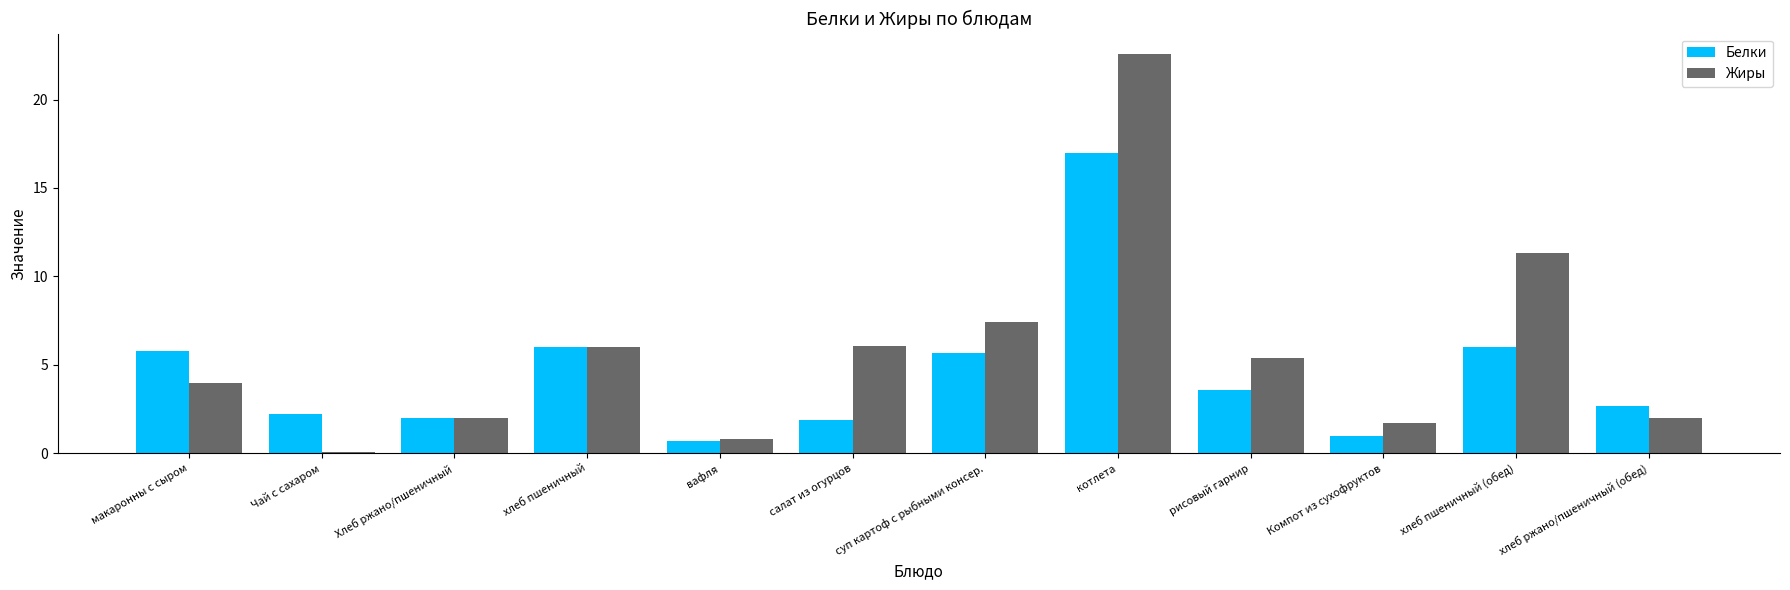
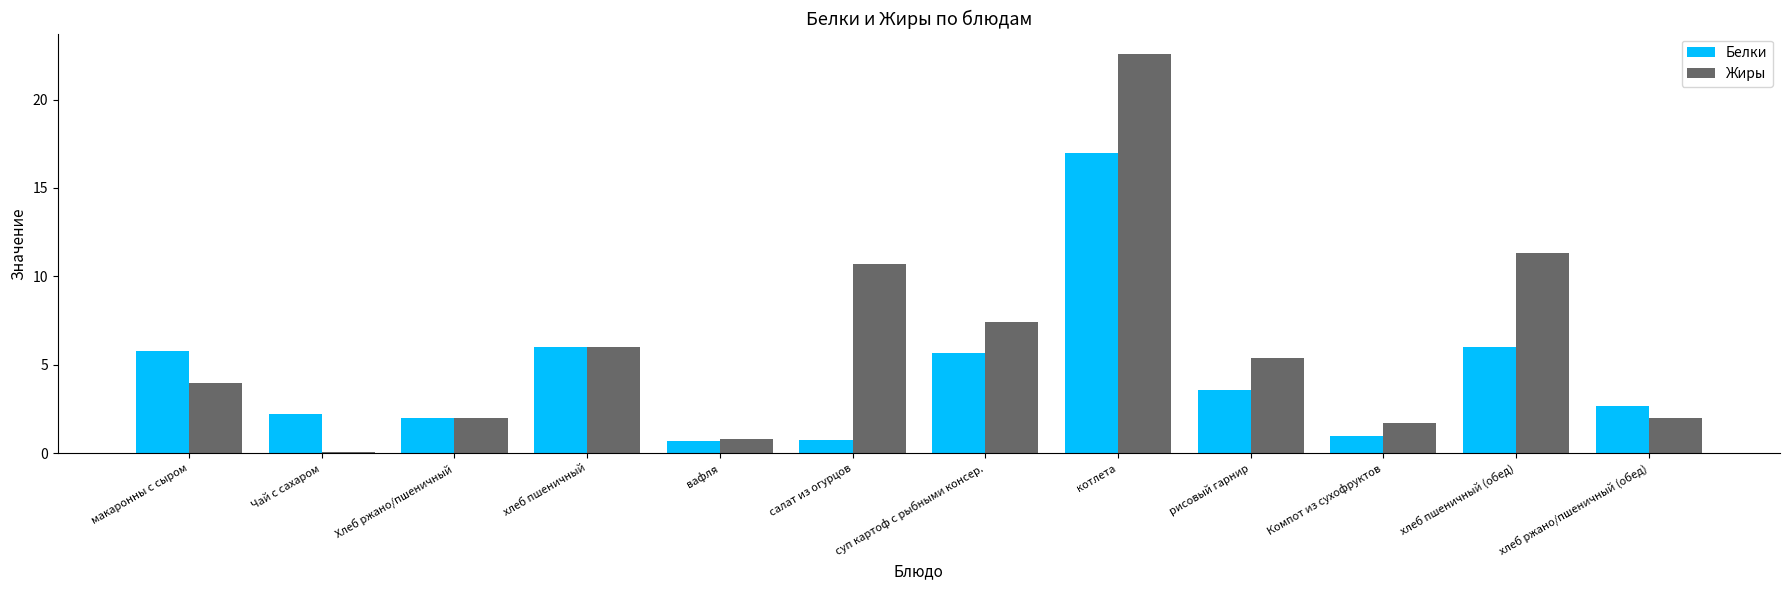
  {
    "Белки": {
      "макаронны с сыром": 5.8,
      "Чай с сахаром": 2.2,
      "Хлеб ржано/пшеничный": 2.0,
      "хлеб пшеничный": 6.0,
      "вафля": 0.7,
-     "салат из огурцов": 1.9,
+     "салат из огурцов": 0.8,
      "суп картоф с рыбными консер.": 5.7,
      "котлета": 17.0,
      "рисовый гарнир": 3.6,
      "Компот из сухофруктов": 1.0,
      "хлеб пшеничный (обед)": 6.0,
      "хлеб ржано/пшеничный (обед)": 2.7
    },
    "Жиры": {
      "макаронны с сыром": 4.0,
      "Хлеб ржано/пшеничный": 2.0,
      "хлеб пшеничный": 6.0,
      "вафля": 0.8,
-     "салат из огурцов": 6.1,
+     "салат из огурцов": 10.7,
      "суп картоф с рыбными консер.": 7.4,
      "котлета": 22.6,
      "рисовый гарнир": 5.4,
      "Компот из сухофруктов": 1.7,
      "хлеб пшеничный (обед)": 11.3,
      "хлеб ржано/пшеничный (обед)": 2.0
    }
  }
